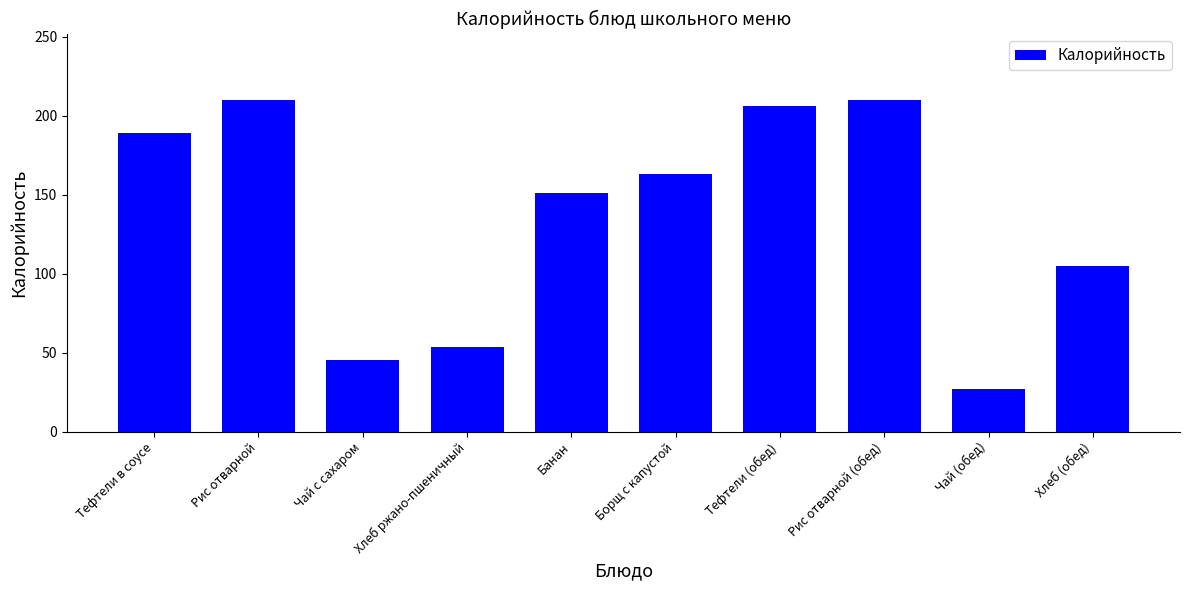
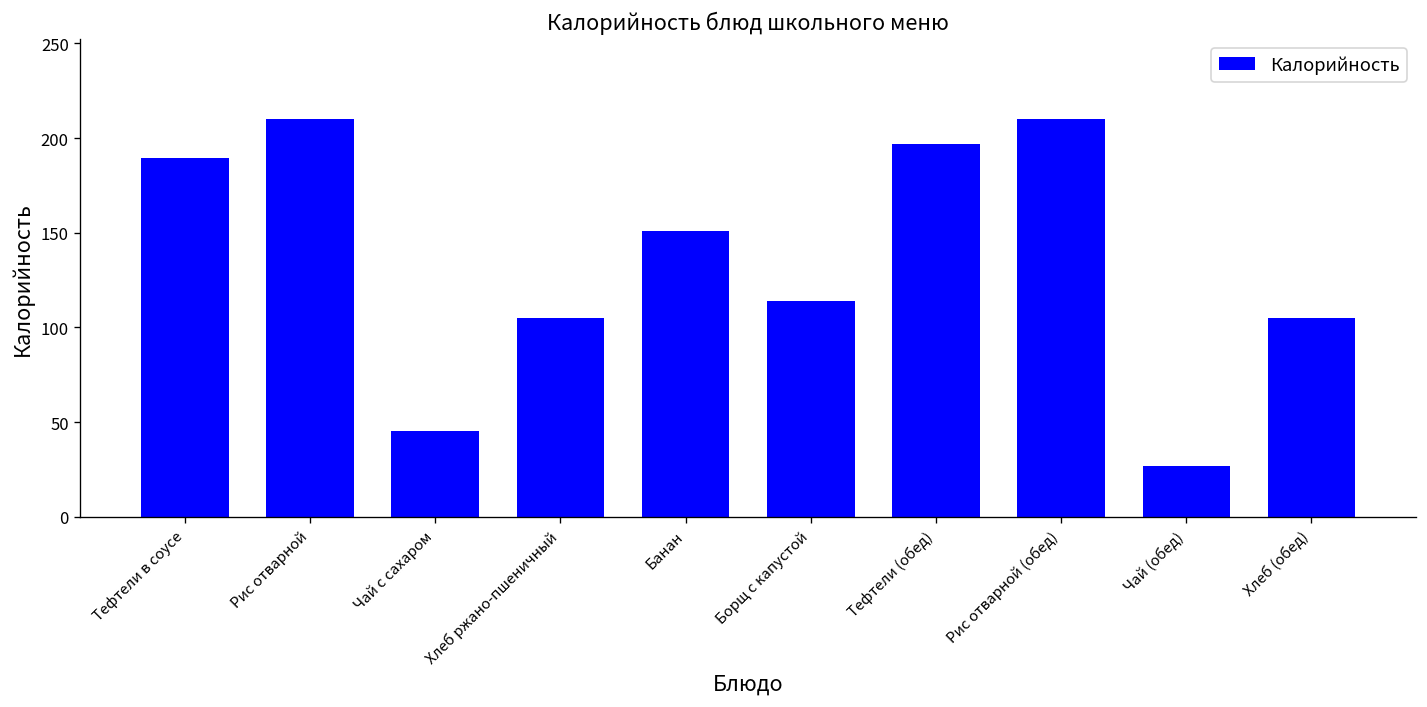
  {
    "Тефтели в соусе": 189,
    "Рис отварной": 210,
    "Чай с сахаром": 45,
-   "Хлеб ржано-пшеничный": 54,
+   "Хлеб ржано-пшеничный": 105,
    "Банан": 151,
-   "Борщ с капустой": 163,
-   "Тефтели (обед)": 206,
+   "Борщ с капустой": 114,
+   "Тефтели (обед)": 197,
    "Рис отварной (обед)": 210,
    "Чай (обед)": 27,
    "Хлеб (обед)": 105
  }
